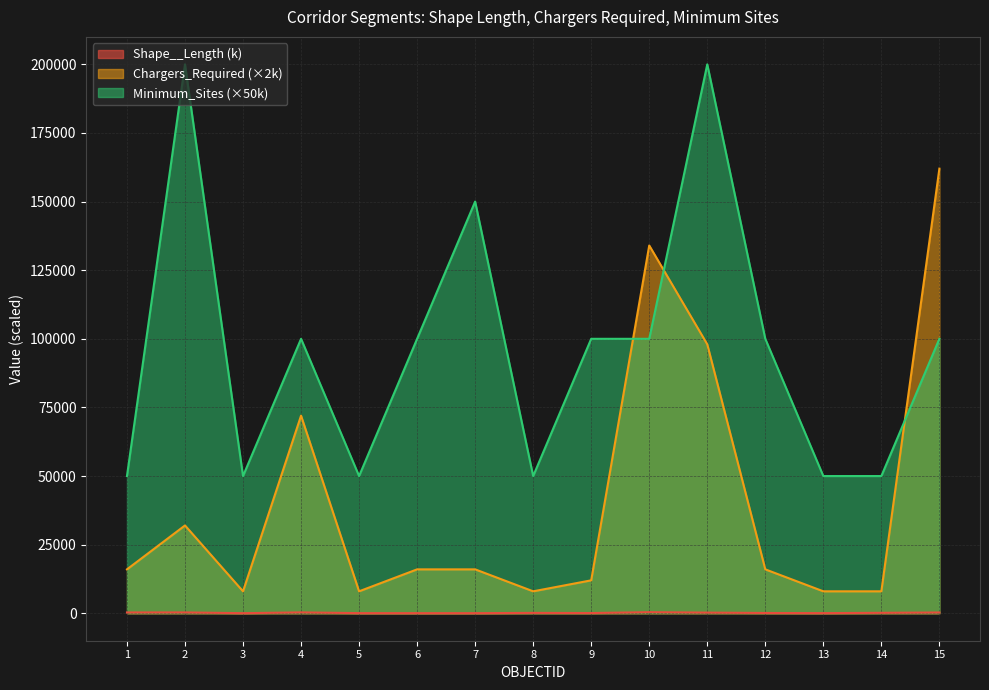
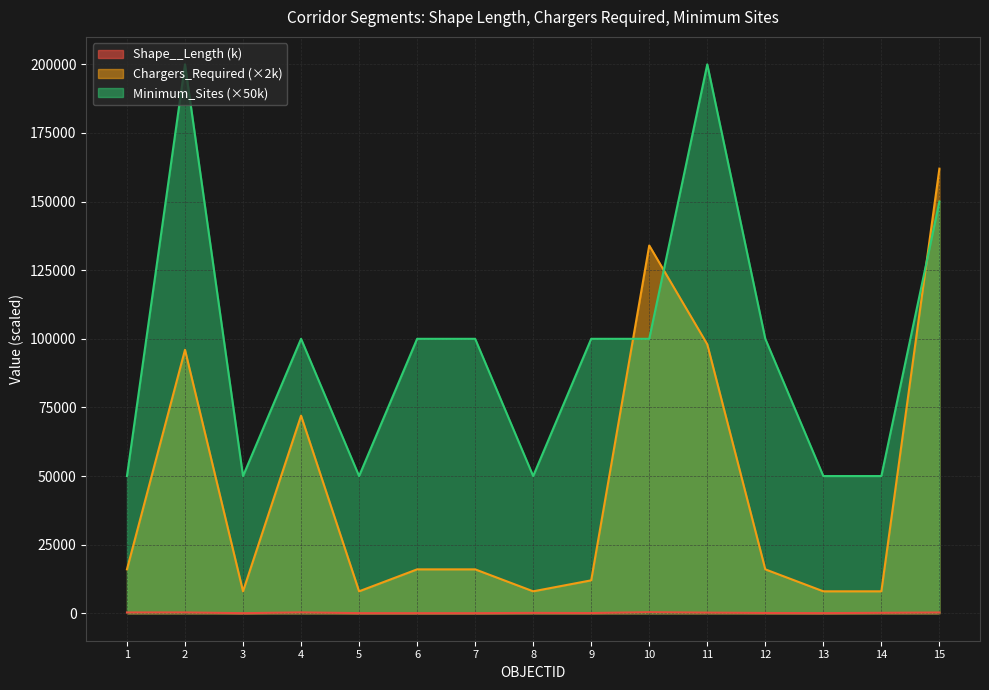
  {
    "Shape__Length (k)": {
      "1": 0,
      "2": 0,
      "3": 0,
      "4": 0,
      "5": 0,
      "6": 0,
      "7": 0,
      "8": 0,
      "9": 0,
      "10": 0,
      "11": 0,
      "12": 0,
      "13": 0,
      "14": 0,
      "15": 0
    },
    "Chargers_Required (×2k)": {
      "1": 16000,
-     "2": 32000,
+     "2": 96000,
      "3": 8000,
      "4": 72000,
      "5": 8000,
      "6": 16000,
      "7": 16000,
      "8": 8000,
      "9": 12000,
      "10": 134000,
      "11": 98000,
      "12": 16000,
      "13": 8000,
      "14": 8000,
      "15": 162000
    },
    "Minimum_Sites (×50k)": {
      "1": 50000,
      "3": 50000,
      "4": 100000,
      "5": 50000,
      "6": 100000,
-     "7": 150000,
+     "7": 100000,
      "8": 50000,
      "9": 100000,
      "10": 100000,
      "11": 200000,
      "12": 100000,
      "13": 50000,
      "14": 50000,
-     "15": 100000
+     "15": 150000
    }
  }
